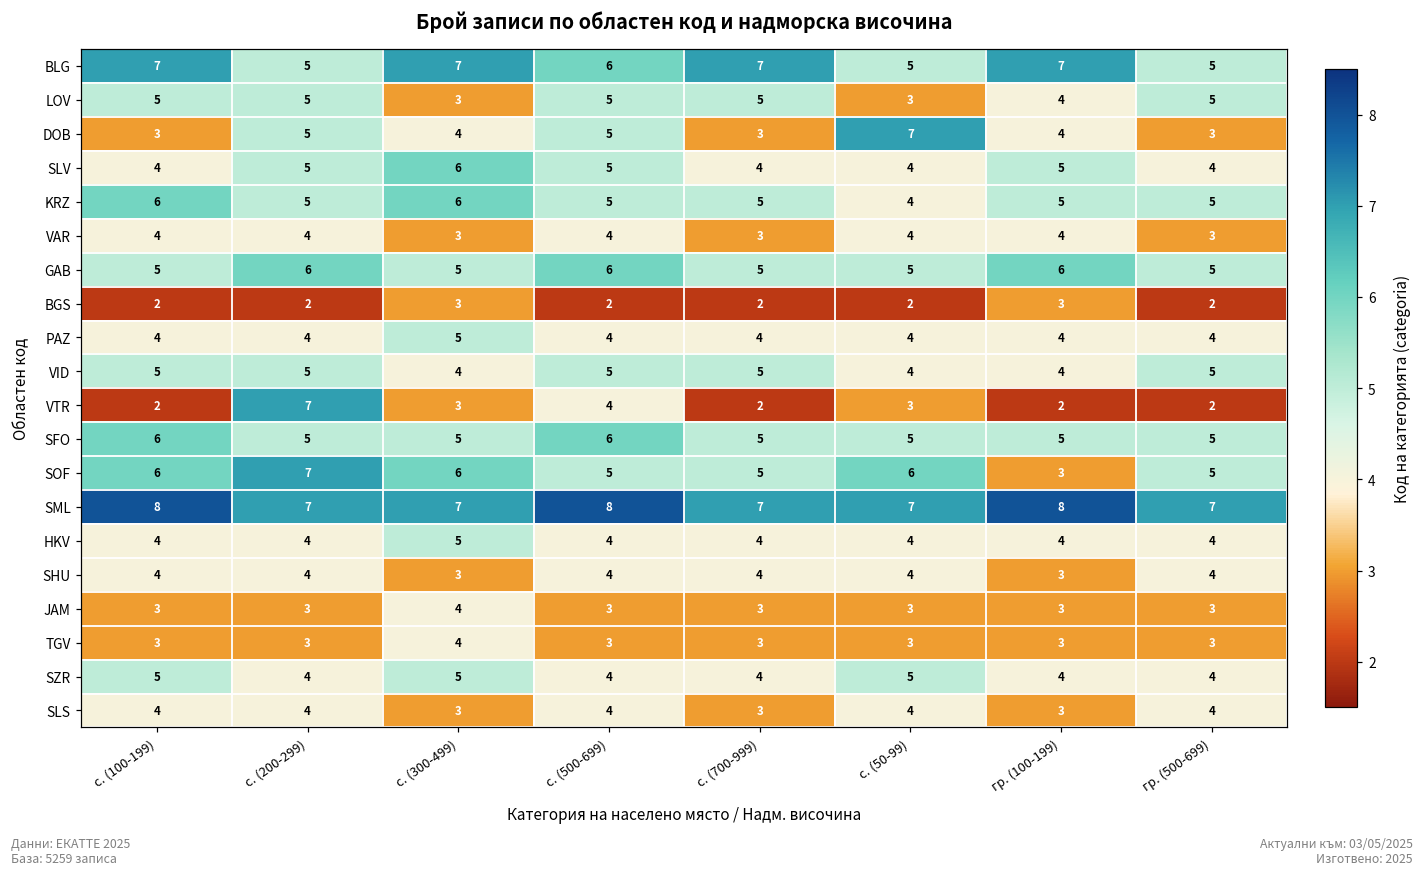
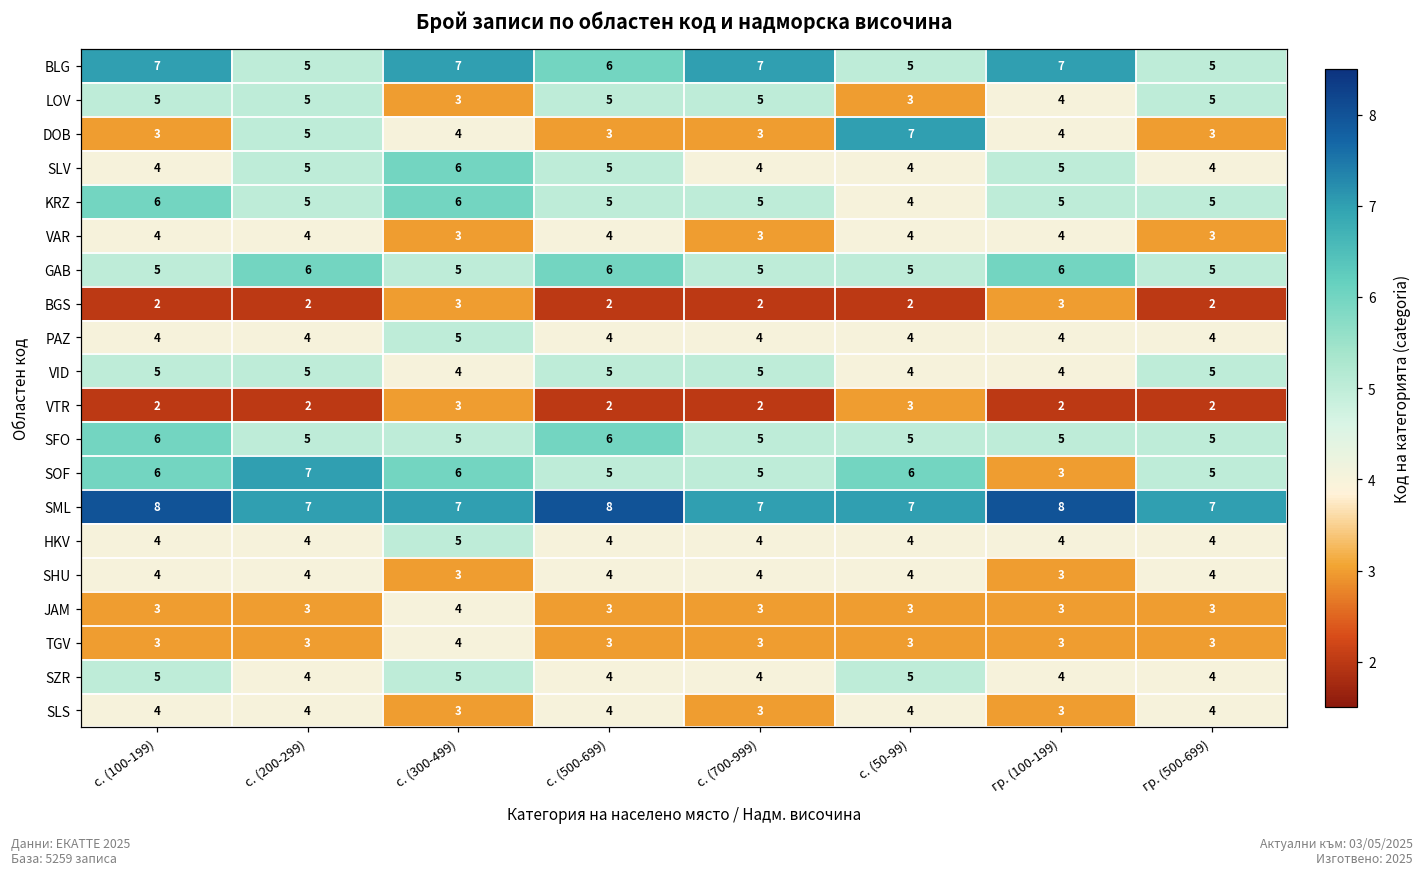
  {
    "BLG": {
      "с. (100-199)": 7,
      "с. (200-299)": 5,
      "с. (300-499)": 7,
      "с. (500-699)": 6,
      "с. (700-999)": 7,
      "с. (50-99)": 5,
      "гр. (100-199)": 7,
      "гр. (500-699)": 5
    },
    "LOV": {
      "с. (100-199)": 5,
      "с. (200-299)": 5,
      "с. (300-499)": 3,
      "с. (500-699)": 5,
      "с. (700-999)": 5,
      "с. (50-99)": 3,
      "гр. (100-199)": 4,
      "гр. (500-699)": 5
    },
    "DOB": {
      "с. (100-199)": 3,
      "с. (200-299)": 5,
      "с. (300-499)": 4,
-     "с. (500-699)": 5,
+     "с. (500-699)": 3,
      "с. (700-999)": 3,
      "с. (50-99)": 7,
      "гр. (100-199)": 4,
      "гр. (500-699)": 3
    },
    "SLV": {
      "с. (100-199)": 4,
      "с. (200-299)": 5,
      "с. (300-499)": 6,
      "с. (500-699)": 5,
      "с. (700-999)": 4,
      "с. (50-99)": 4,
      "гр. (100-199)": 5,
      "гр. (500-699)": 4
    },
    "KRZ": {
      "с. (100-199)": 6,
      "с. (200-299)": 5,
      "с. (300-499)": 6,
      "с. (500-699)": 5,
      "с. (700-999)": 5,
      "с. (50-99)": 4,
      "гр. (100-199)": 5,
      "гр. (500-699)": 5
    },
    "VAR": {
      "с. (100-199)": 4,
      "с. (200-299)": 4,
      "с. (300-499)": 3,
      "с. (500-699)": 4,
      "с. (700-999)": 3,
      "с. (50-99)": 4,
      "гр. (100-199)": 4,
      "гр. (500-699)": 3
    },
    "GAB": {
      "с. (100-199)": 5,
      "с. (200-299)": 6,
      "с. (300-499)": 5,
      "с. (500-699)": 6,
      "с. (700-999)": 5,
      "с. (50-99)": 5,
      "гр. (100-199)": 6,
      "гр. (500-699)": 5
    },
    "BGS": {
      "с. (100-199)": 2,
      "с. (200-299)": 2,
      "с. (300-499)": 3,
      "с. (500-699)": 2,
      "с. (700-999)": 2,
      "с. (50-99)": 2,
      "гр. (100-199)": 3,
      "гр. (500-699)": 2
    },
    "PAZ": {
      "с. (100-199)": 4,
      "с. (200-299)": 4,
      "с. (300-499)": 5,
      "с. (500-699)": 4,
      "с. (700-999)": 4,
      "с. (50-99)": 4,
      "гр. (100-199)": 4,
      "гр. (500-699)": 4
    },
    "VID": {
      "с. (100-199)": 5,
      "с. (200-299)": 5,
      "с. (300-499)": 4,
      "с. (500-699)": 5,
      "с. (700-999)": 5,
      "с. (50-99)": 4,
      "гр. (100-199)": 4,
      "гр. (500-699)": 5
    },
    "VTR": {
      "с. (100-199)": 2,
-     "с. (200-299)": 7,
+     "с. (200-299)": 2,
      "с. (300-499)": 3,
-     "с. (500-699)": 4,
+     "с. (500-699)": 2,
      "с. (700-999)": 2,
      "с. (50-99)": 3,
      "гр. (100-199)": 2,
      "гр. (500-699)": 2
    },
    "SFO": {
      "с. (100-199)": 6,
      "с. (200-299)": 5,
      "с. (300-499)": 5,
      "с. (500-699)": 6,
      "с. (700-999)": 5,
      "с. (50-99)": 5,
      "гр. (100-199)": 5,
      "гр. (500-699)": 5
    },
    "SOF": {
      "с. (100-199)": 6,
      "с. (200-299)": 7,
      "с. (300-499)": 6,
      "с. (500-699)": 5,
      "с. (700-999)": 5,
      "с. (50-99)": 6,
      "гр. (100-199)": 3,
      "гр. (500-699)": 5
    },
    "SML": {
      "с. (100-199)": 8,
      "с. (200-299)": 7,
      "с. (300-499)": 7,
      "с. (500-699)": 8,
      "с. (700-999)": 7,
      "с. (50-99)": 7,
      "гр. (100-199)": 8,
      "гр. (500-699)": 7
    },
    "HKV": {
      "с. (100-199)": 4,
      "с. (200-299)": 4,
      "с. (300-499)": 5,
      "с. (500-699)": 4,
      "с. (700-999)": 4,
      "с. (50-99)": 4,
      "гр. (100-199)": 4,
      "гр. (500-699)": 4
    },
    "SHU": {
      "с. (100-199)": 4,
      "с. (200-299)": 4,
      "с. (300-499)": 3,
      "с. (500-699)": 4,
      "с. (700-999)": 4,
      "с. (50-99)": 4,
      "гр. (100-199)": 3,
      "гр. (500-699)": 4
    },
    "JAM": {
      "с. (100-199)": 3,
      "с. (200-299)": 3,
      "с. (300-499)": 4,
      "с. (500-699)": 3,
      "с. (700-999)": 3,
      "с. (50-99)": 3,
      "гр. (100-199)": 3,
      "гр. (500-699)": 3
    },
    "TGV": {
      "с. (100-199)": 3,
      "с. (200-299)": 3,
      "с. (300-499)": 4,
      "с. (500-699)": 3,
      "с. (700-999)": 3,
      "с. (50-99)": 3,
      "гр. (100-199)": 3,
      "гр. (500-699)": 3
    },
    "SZR": {
      "с. (100-199)": 5,
      "с. (200-299)": 4,
      "с. (300-499)": 5,
      "с. (500-699)": 4,
      "с. (700-999)": 4,
      "с. (50-99)": 5,
      "гр. (100-199)": 4,
      "гр. (500-699)": 4
    },
    "SLS": {
      "с. (100-199)": 4,
      "с. (200-299)": 4,
      "с. (300-499)": 3,
      "с. (500-699)": 4,
      "с. (700-999)": 3,
      "с. (50-99)": 4,
      "гр. (100-199)": 3,
      "гр. (500-699)": 4
    }
  }
